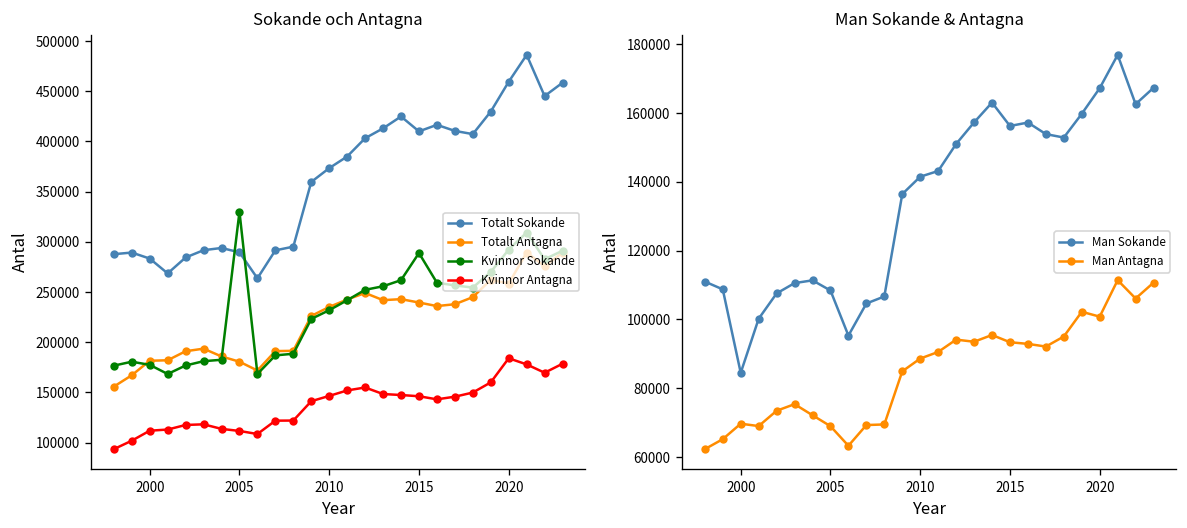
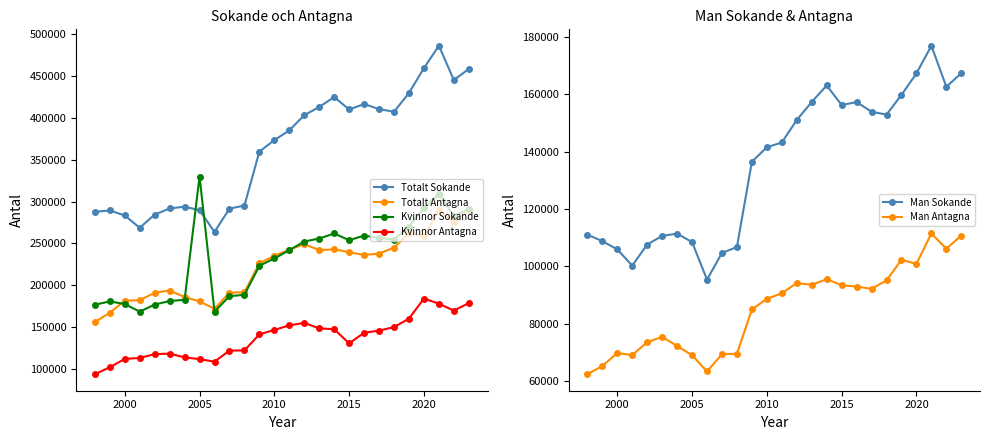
  {
    "Sokande och Antagna": {
      "Totalt Sokande": {
        "2000": 280000,
        "2005": 290000,
        "2010": 370000,
        "2015": 410000,
        "2020": 460000
      },
      "Totalt Antagna": {
        "2000": 180000,
        "2005": 180000,
        "2010": 240000,
        "2015": 240000
      },
      "Kvinnor Sokande": {
        "2000": 180000,
        "2005": 330000,
        "2010": 230000,
-       "2015": 290000
+       "2015": 250000
      },
      "Kvinnor Antagna": {
        "2000": 110000,
        "2005": 110000,
        "2010": 150000,
-       "2015": 150000,
+       "2015": 130000,
        "2020": 180000
      }
    },
    "Man Sokande & Antagna": {
      "Man Sokande": {
-       "2000": 84000,
+       "2000": 106000,
        "2005": 108000,
        "2010": 141000,
        "2015": 156000,
        "2020": 167000
      },
      "Man Antagna": {
        "2000": 70000,
        "2005": 69000,
        "2010": 89000,
        "2015": 93000,
        "2020": 101000
      }
    }
  }
